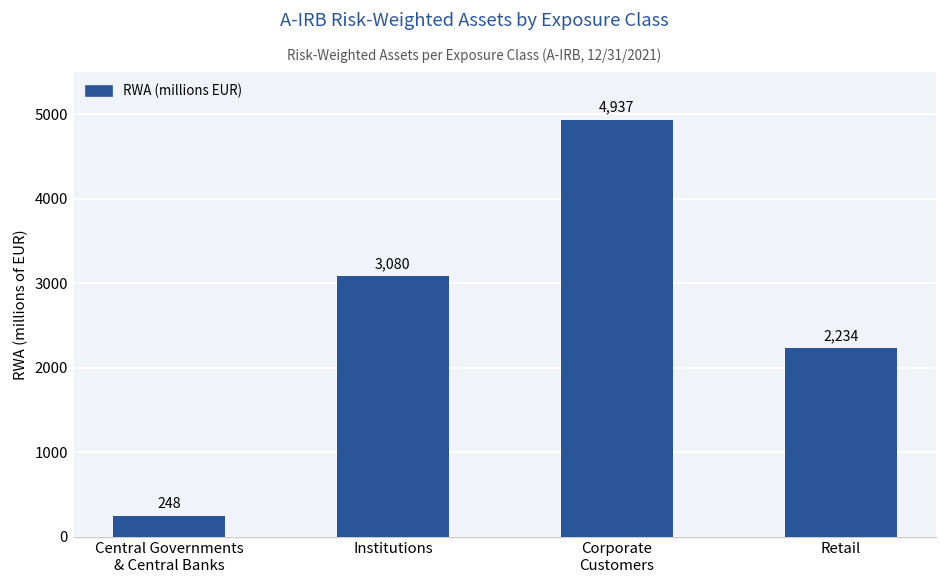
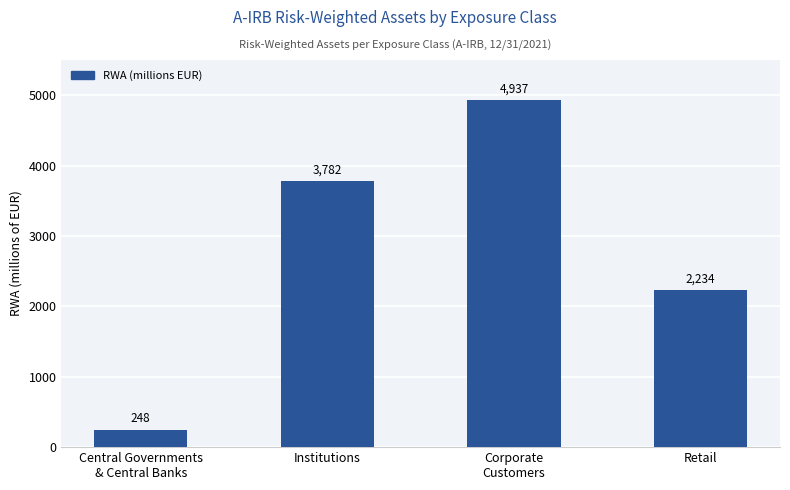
  {
    "Central Governments & Central Banks": "248",
-   "Institutions": "3,080",
+   "Institutions": "3,782",
    "Corporate Customers": "4,937",
    "Retail": "2,234"
  }
